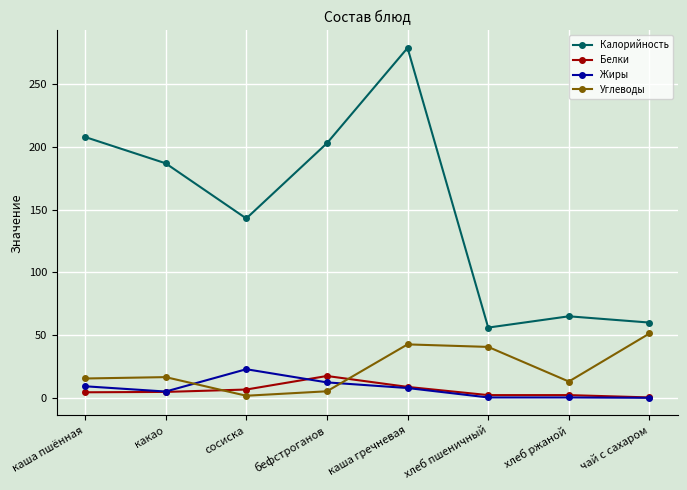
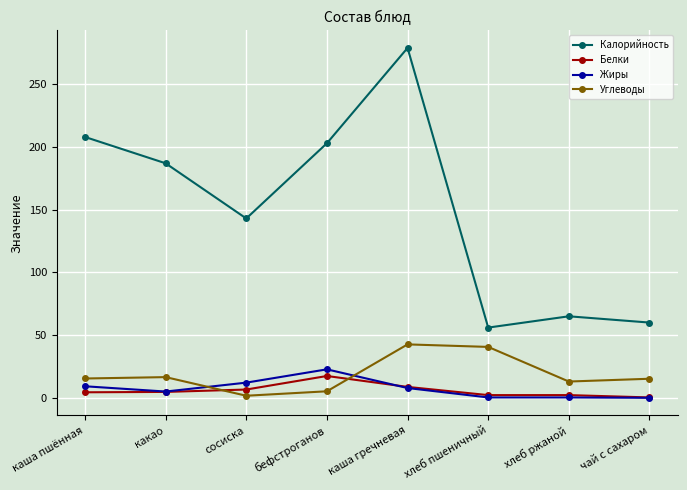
  {
    "Калорийность": {
      "каша пшённая": 208,
      "какао": 187,
      "сосиска": 143,
      "бефстроганов": 203,
      "каша гречневая": 279,
      "хлеб пшеничный": 56,
      "хлеб ржаной": 65,
      "чай с сахаром": 60
    },
    "Белки": {
      "каша пшённая": 4,
      "сосиска": 7,
      "бефстроганов": 17
    },
    "Жиры": {
      "каша пшённая": 9,
-     "сосиска": 23,
-     "бефстроганов": 12
+     "сосиска": 12,
+     "бефстроганов": 23
    },
    "Углеводы": {
      "каша пшённая": 15,
      "какао": 17,
      "сосиска": 2,
      "бефстроганов": 5,
      "каша гречневая": 43,
      "хлеб пшеничный": 41,
      "хлеб ржаной": 13,
-     "чай с сахаром": 51
+     "чай с сахаром": 15
    }
  }
